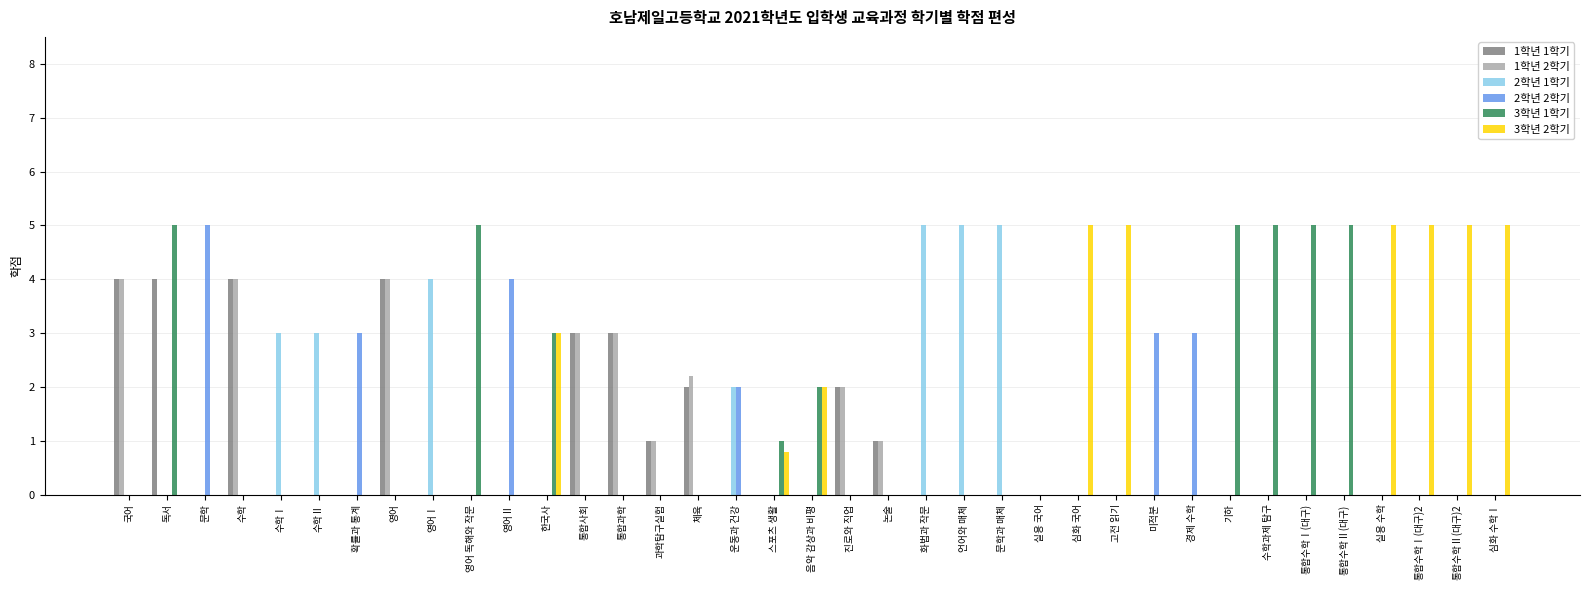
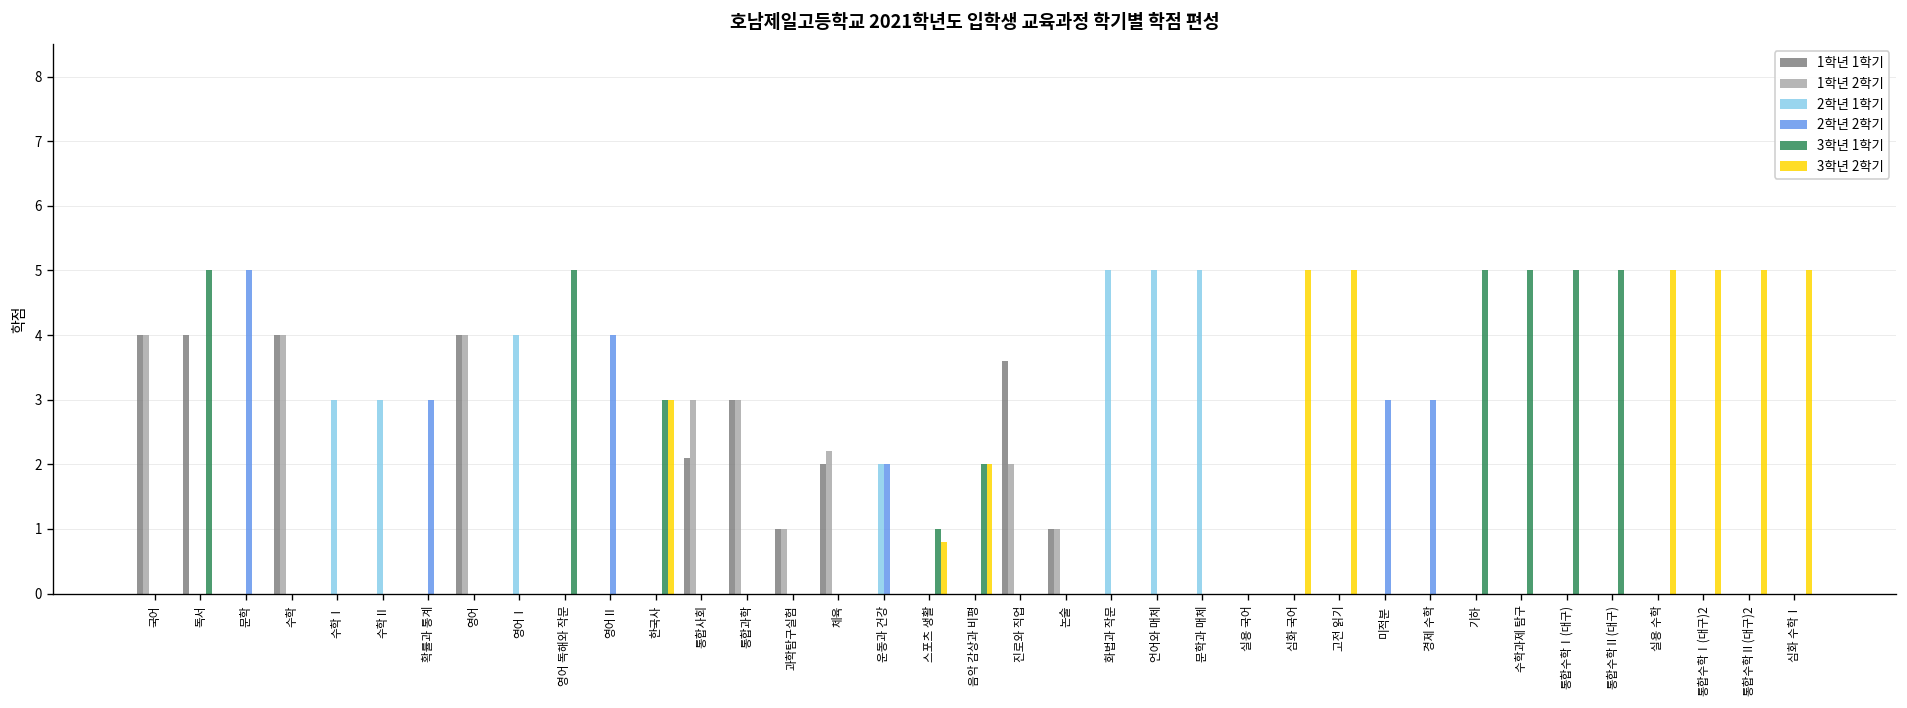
  {
    "1학년 1학기": {
      "국어": 4.0,
      "독서": 4.0,
      "문학": 0.0,
      "수학": 4.0,
      "수학Ⅰ": 0.0,
      "수학Ⅱ": 0.0,
      "확률과 통계": 0.0,
      "영어": 4.0,
      "영어Ⅰ": 0.0,
      "영어 독해와 작문": 0.0,
      "영어Ⅱ": 0.0,
      "한국사": 0.0,
-     "통합사회": 3.0,
+     "통합사회": 2.1,
      "통합과학": 3.0,
      "과학탐구실험": 1.0,
      "체육": 2.0,
      "운동과 건강": 0.0,
      "스포츠 생활": 0.0,
      "음악 감상과 비평": 0.0,
-     "진로와 직업": 2.0,
+     "진로와 직업": 3.6,
      "논술": 1.0,
      "화법과 작문": 0.0,
      "언어와 매체": 0.0,
      "문학과 매체": 0.0,
      "실용 국어": 0.0,
      "심화 국어": 0.0,
      "고전 읽기": 0.0,
      "미적분": 0.0,
      "경제 수학": 0.0,
      "기하": 0.0,
      "수학과제 탐구": 0.0,
      "통합수학Ⅰ(대구)": 0.0,
      "통합수학Ⅱ(대구)": 0.0,
      "실용 수학": 0.0,
      "통합수학Ⅰ(대구)2": 0.0,
      "통합수학Ⅱ(대구)2": 0.0,
      "심화 수학Ⅰ": 0.0
    }
  }
